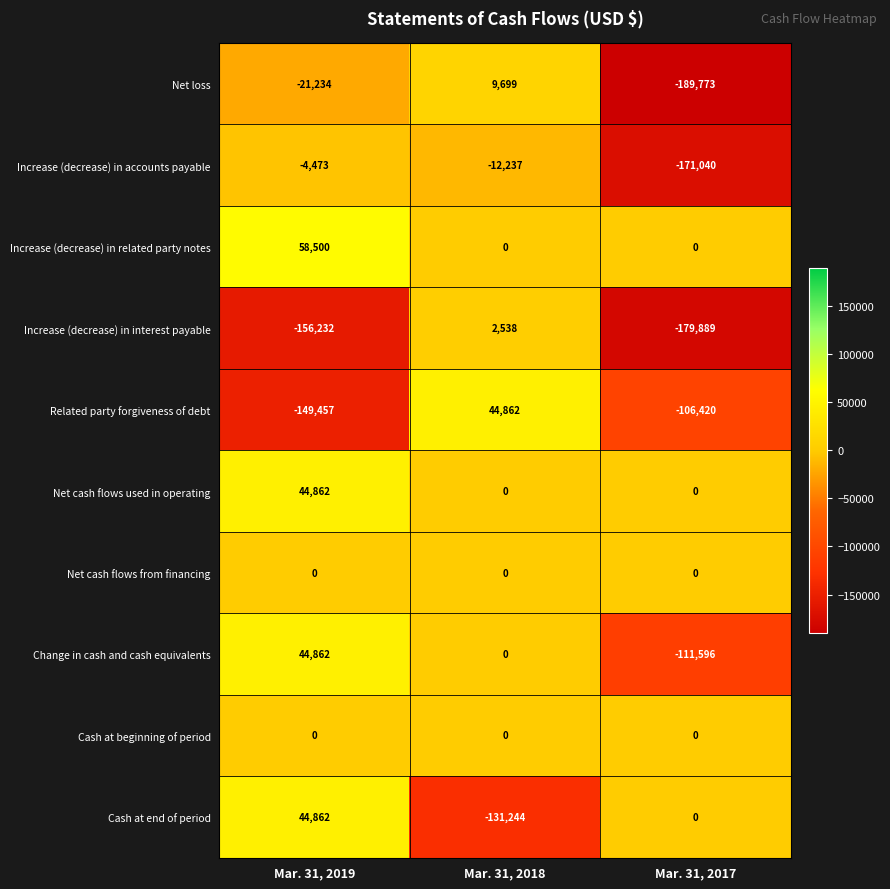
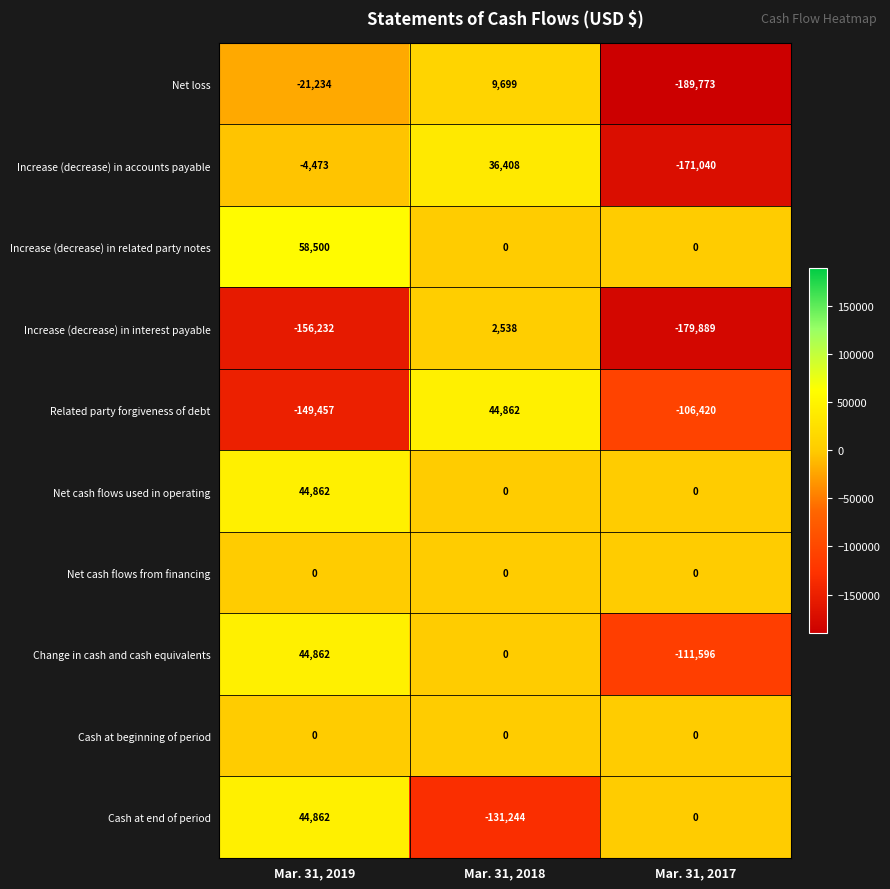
  {
    "Net loss": {
      "Mar. 31, 2019": "-21,234",
      "Mar. 31, 2018": "9,699",
      "Mar. 31, 2017": "-189,773"
    },
    "Increase (decrease) in accounts payable": {
      "Mar. 31, 2019": "-4,473",
-     "Mar. 31, 2018": "-12,237",
+     "Mar. 31, 2018": "36,408",
      "Mar. 31, 2017": "-171,040"
    },
    "Increase (decrease) in related party notes": {
      "Mar. 31, 2019": "58,500",
      "Mar. 31, 2018": "0",
      "Mar. 31, 2017": "0"
    },
    "Increase (decrease) in interest payable": {
      "Mar. 31, 2019": "-156,232",
      "Mar. 31, 2018": "2,538",
      "Mar. 31, 2017": "-179,889"
    },
    "Related party forgiveness of debt": {
      "Mar. 31, 2019": "-149,457",
      "Mar. 31, 2018": "44,862",
      "Mar. 31, 2017": "-106,420"
    },
    "Net cash flows used in operating": {
      "Mar. 31, 2019": "44,862",
      "Mar. 31, 2018": "0",
      "Mar. 31, 2017": "0"
    },
    "Net cash flows from financing": {
      "Mar. 31, 2019": "0",
      "Mar. 31, 2018": "0",
      "Mar. 31, 2017": "0"
    },
    "Change in cash and cash equivalents": {
      "Mar. 31, 2019": "44,862",
      "Mar. 31, 2018": "0",
      "Mar. 31, 2017": "-111,596"
    },
    "Cash at beginning of period": {
      "Mar. 31, 2019": "0",
      "Mar. 31, 2018": "0",
      "Mar. 31, 2017": "0"
    },
    "Cash at end of period": {
      "Mar. 31, 2019": "44,862",
      "Mar. 31, 2018": "-131,244",
      "Mar. 31, 2017": "0"
    }
  }
